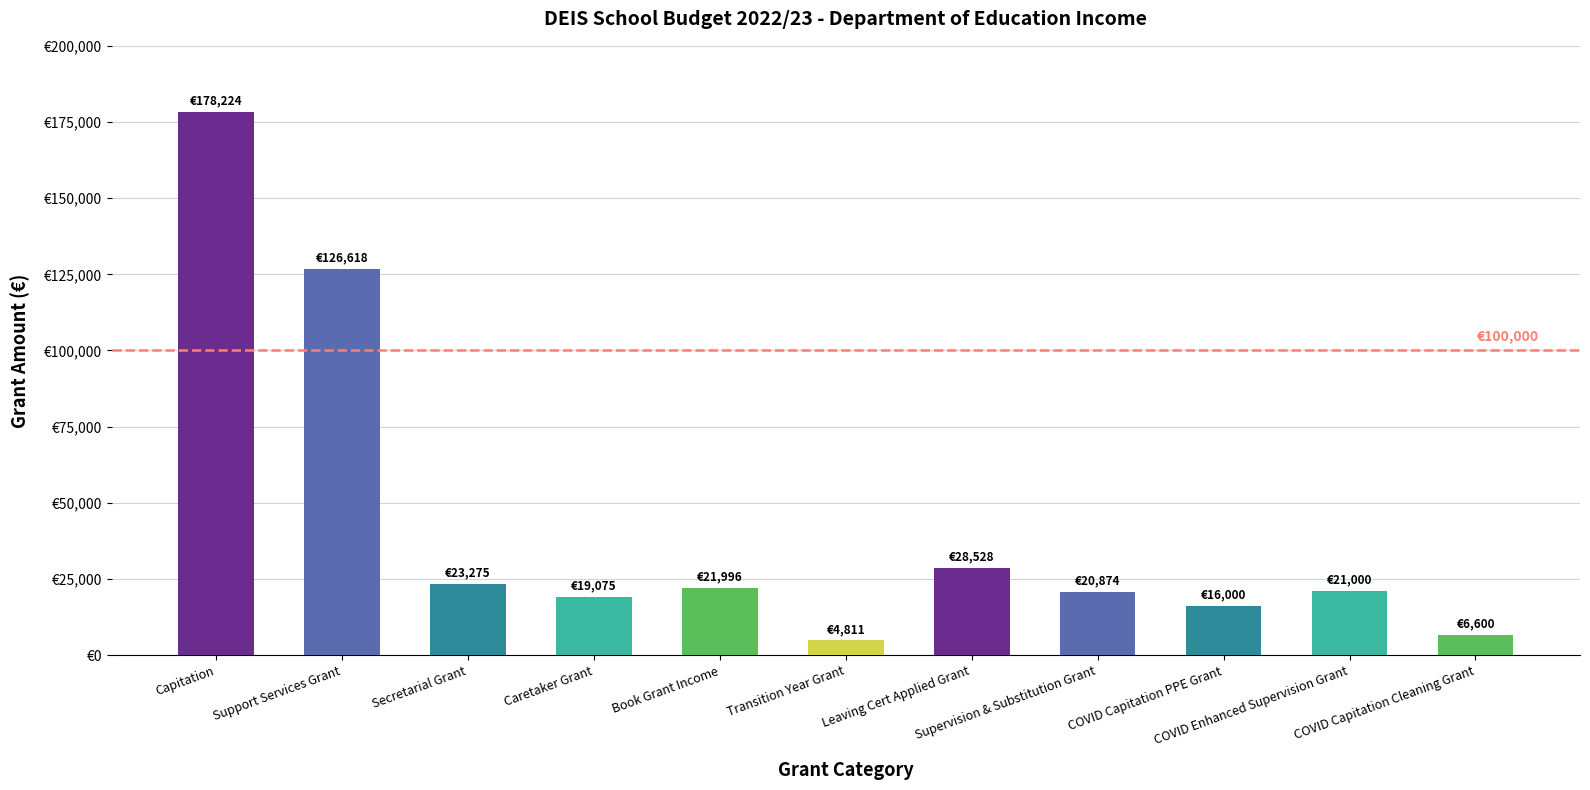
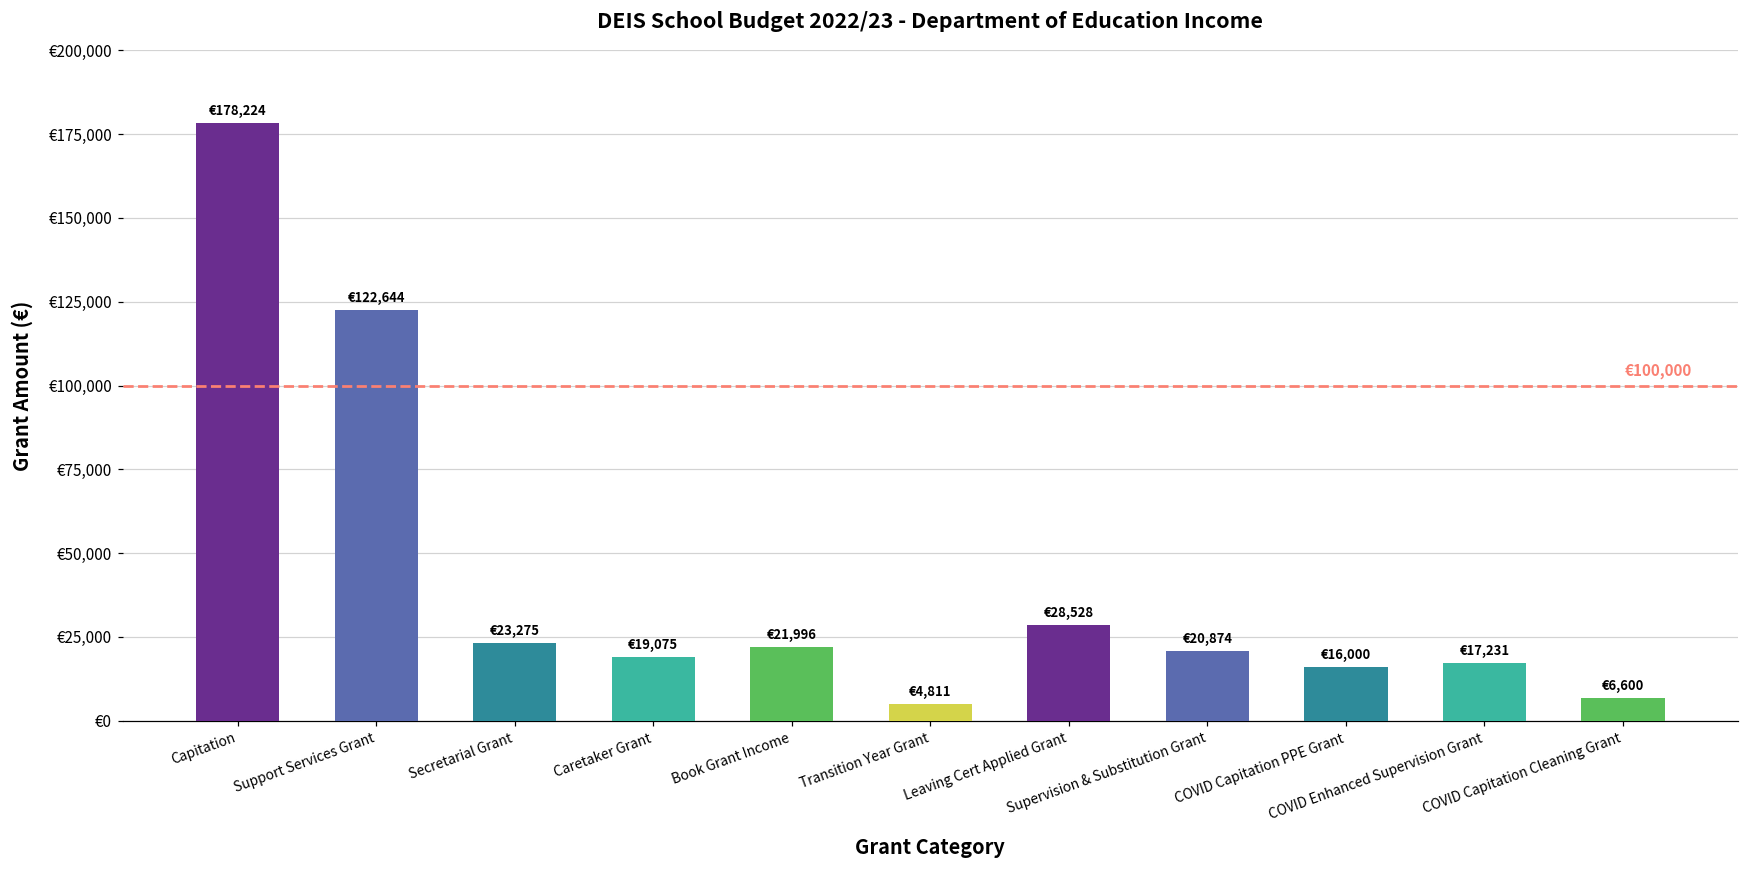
  {
    "Capitation": "€178,224",
-   "Support Services Grant": "€126,618",
+   "Support Services Grant": "€122,644",
    "Secretarial Grant": "€23,275",
    "Caretaker Grant": "€19,075",
    "Book Grant Income": "€21,996",
    "Transition Year Grant": "€4,811",
    "Leaving Cert Applied Grant": "€28,528",
    "Supervision & Substitution Grant": "€20,874",
    "COVID Capitation PPE Grant": "€16,000",
-   "COVID Enhanced Supervision Grant": "€21,000",
+   "COVID Enhanced Supervision Grant": "€17,231",
    "COVID Capitation Cleaning Grant": "€6,600"
  }
